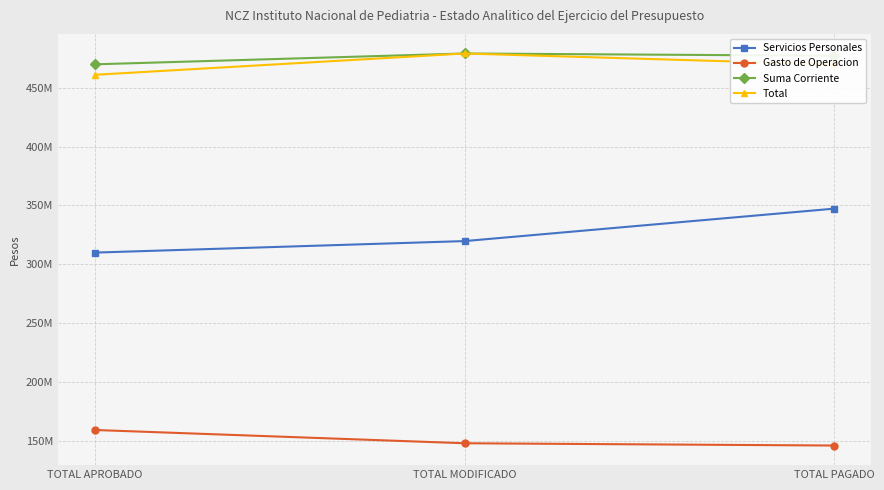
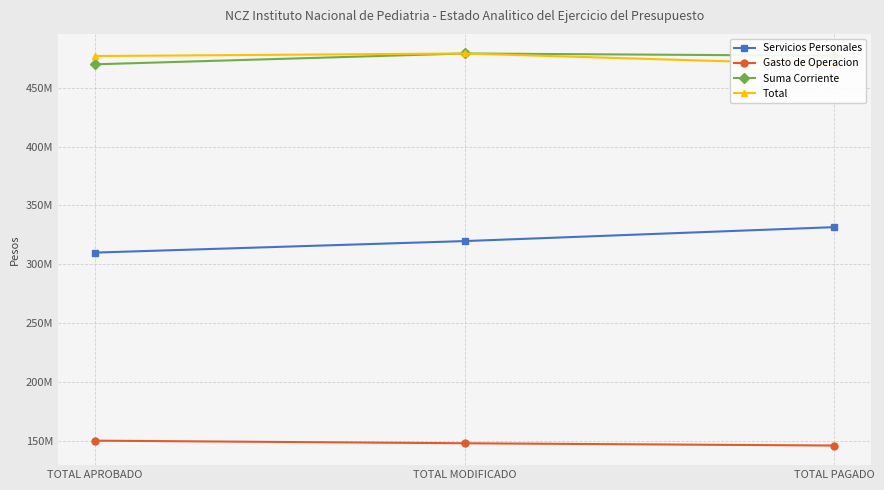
  {
    "Servicios Personales": {
      "TOTAL APROBADO": 310000000,
      "TOTAL MODIFICADO": 320000000,
-     "TOTAL PAGADO": 347000000
+     "TOTAL PAGADO": 332000000
    },
    "Gasto de Operacion": {
-     "TOTAL APROBADO": 159000000,
+     "TOTAL APROBADO": 150000000,
      "TOTAL MODIFICADO": 148000000,
      "TOTAL PAGADO": 146000000
    },
    "Suma Corriente": {
      "TOTAL APROBADO": 470000000
    },
    "Total": {
-     "TOTAL APROBADO": 461000000
+     "TOTAL APROBADO": 477000000
    }
  }
